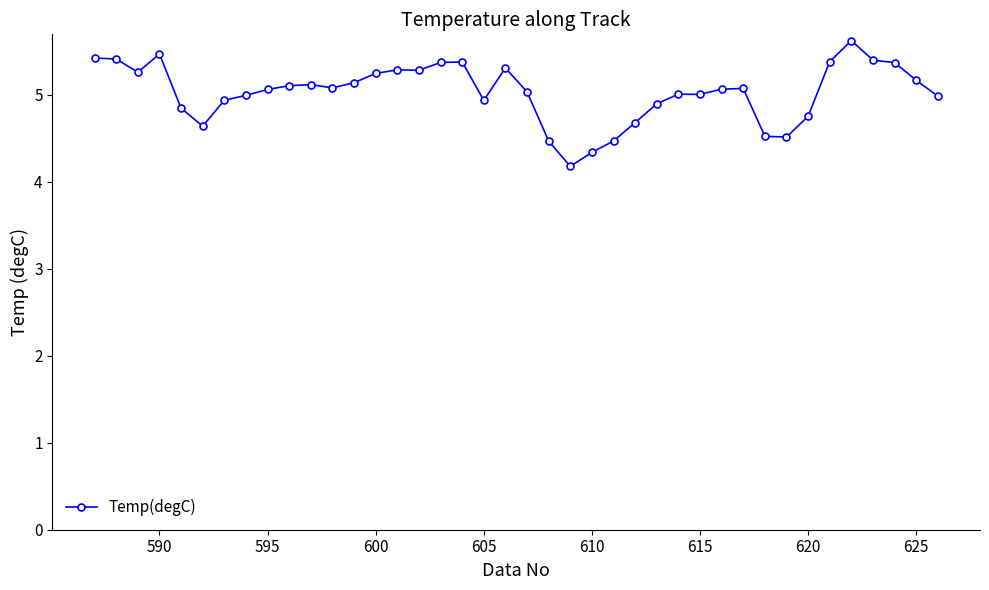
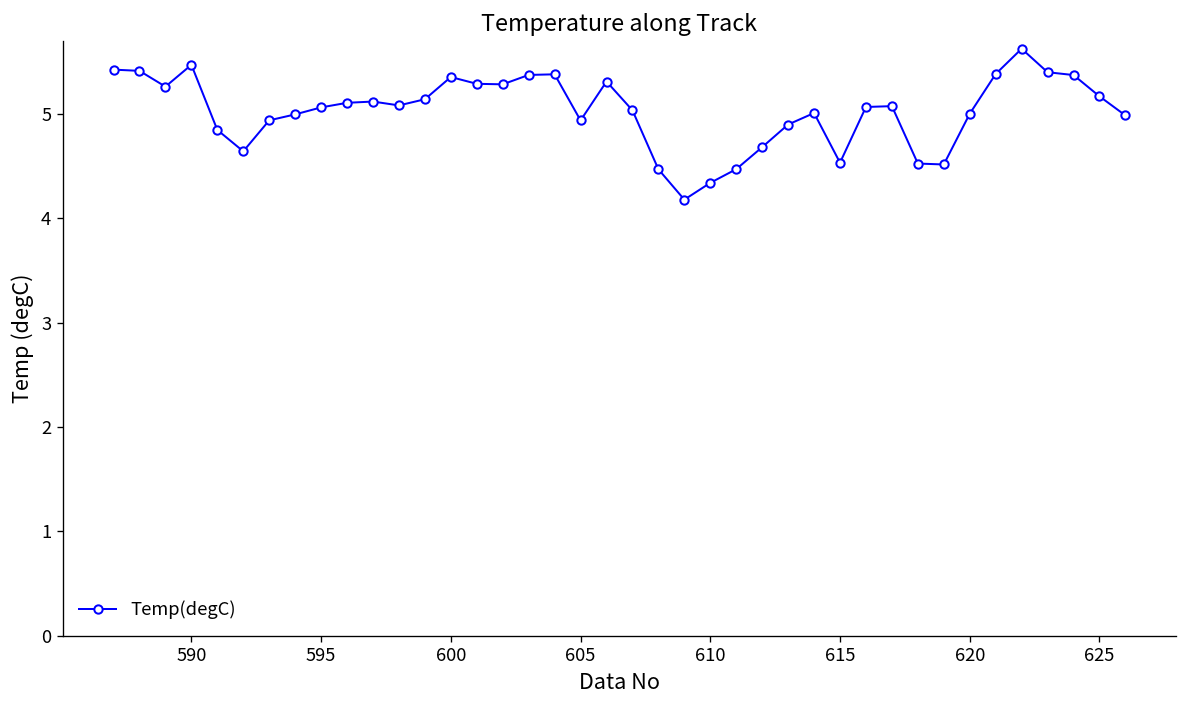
  {
    "590": 5.5,
    "595": 5.1,
-   "600": 5.2,
+   "600": 5.4,
    "605": 4.9,
    "610": 4.3,
-   "615": 5.0,
-   "620": 4.8,
+   "615": 4.5,
+   "620": 5.0,
    "625": 5.2
  }
